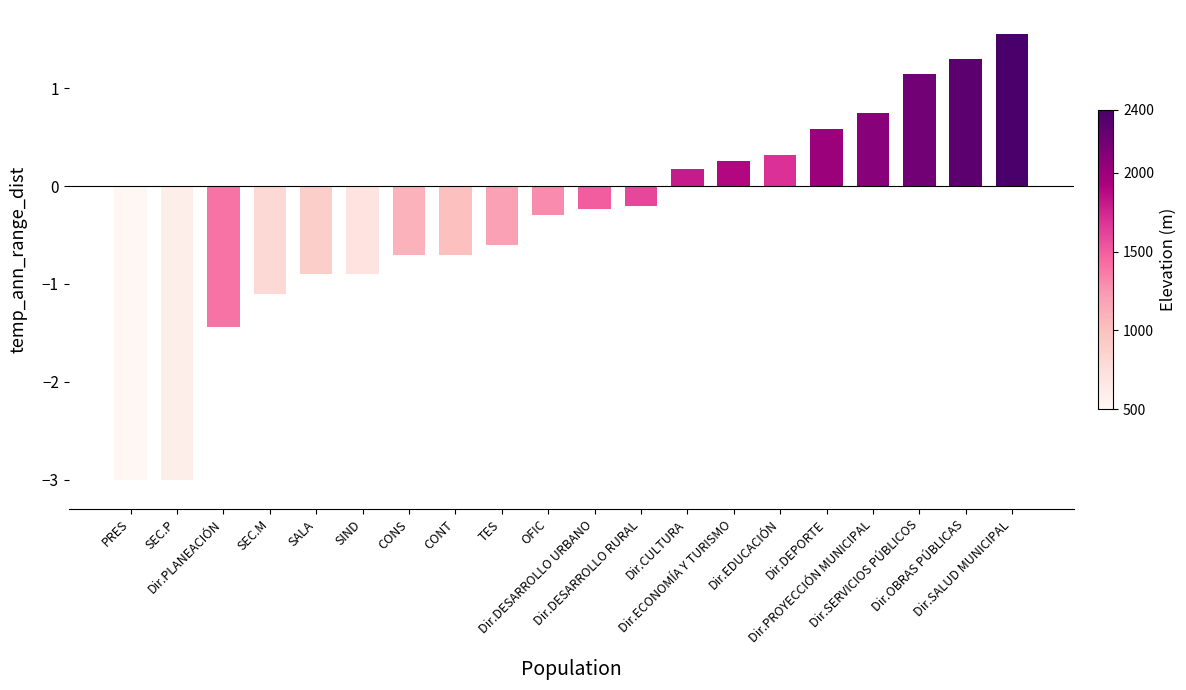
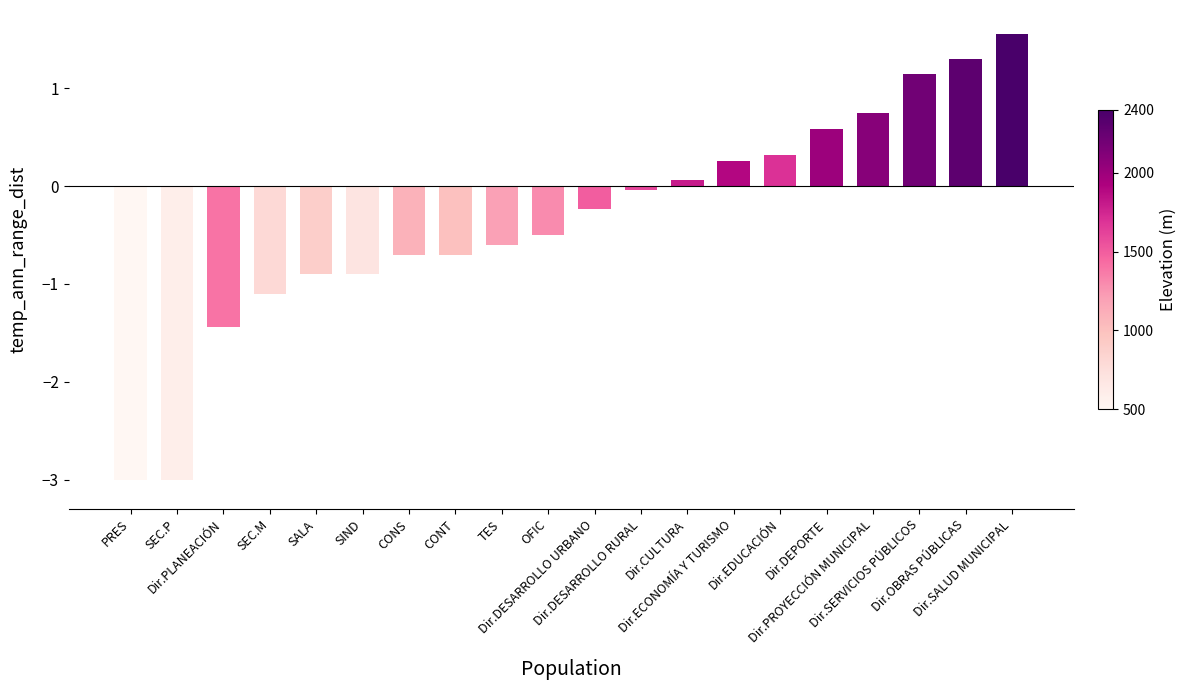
  {
    "PRES": -3.0,
    "SEC.P": -3.0,
    "Dir.PLANEACIÓN": -1.4,
    "SEC.M": -1.1,
    "SALA": -0.9,
    "SIND": -0.9,
    "CONS": -0.7,
    "CONT": -0.7,
    "TES": -0.6,
-   "OFIC": -0.3,
+   "OFIC": -0.5,
    "Dir.DESARROLLO URBANO": -0.2,
-   "Dir.DESARROLLO RURAL": -0.2,
-   "Dir.CULTURA": 0.2,
+   "Dir.DESARROLLO RURAL": 0.0,
+   "Dir.CULTURA": 0.1,
    "Dir.ECONOMÍA Y TURISMO": 0.3,
    "Dir.EDUCACIÓN": 0.3,
    "Dir.DEPORTE": 0.6,
    "Dir.PROYECCIÓN MUNICIPAL": 0.8,
    "Dir.SERVICIOS PÚBLICOS": 1.2,
    "Dir.OBRAS PÚBLICAS": 1.3,
    "Dir.SALUD MUNICIPAL": 1.6
  }
